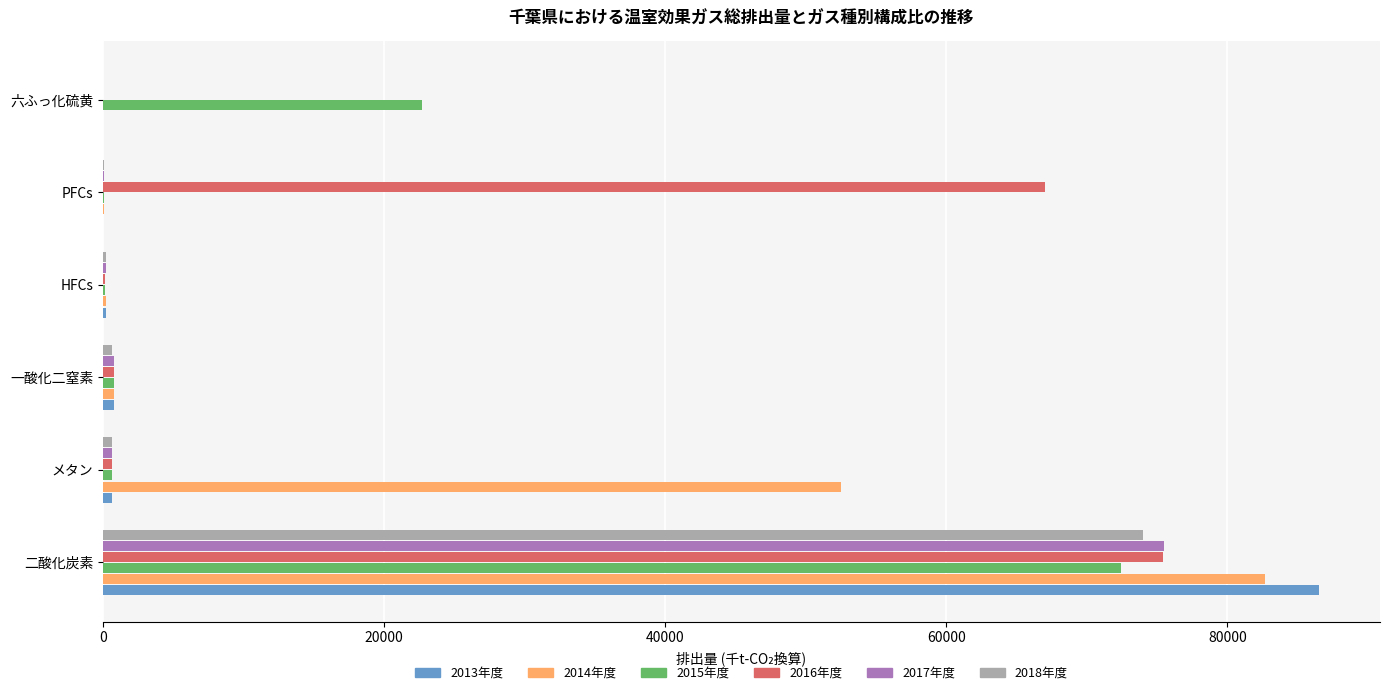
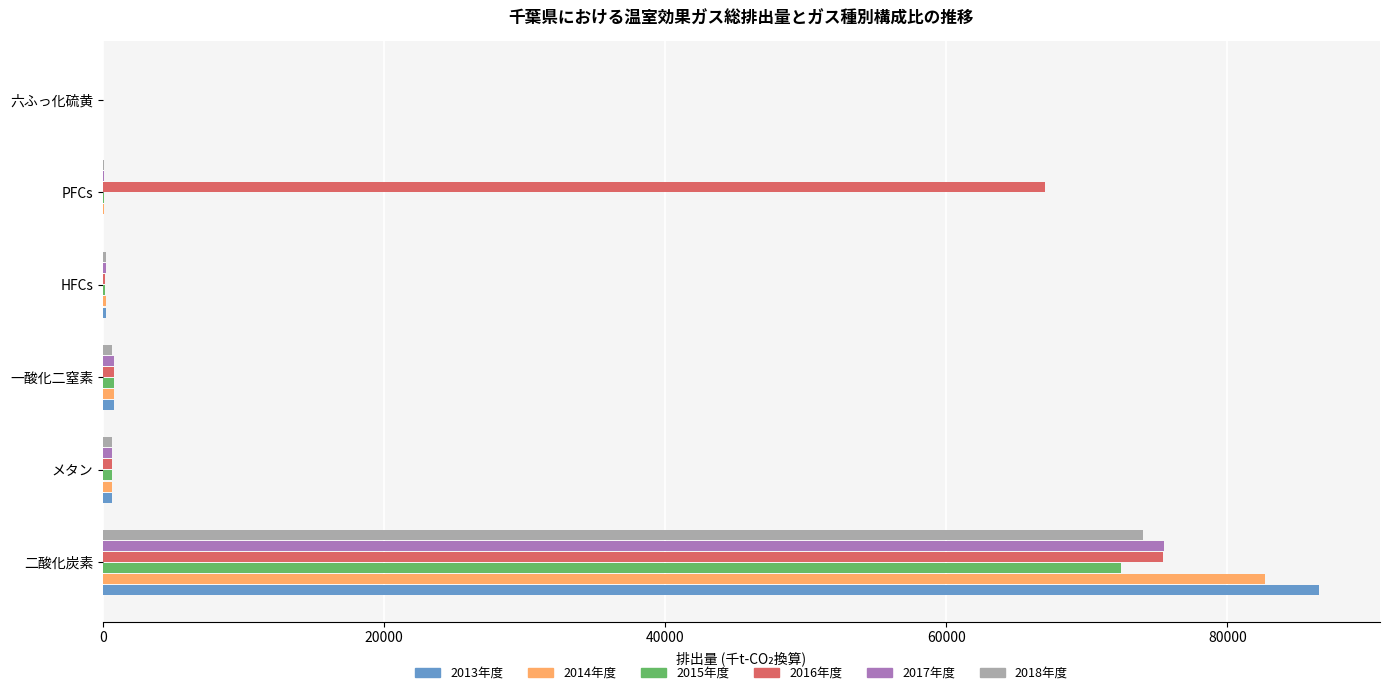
  {
    "2013年度": {
      "HFCs": 200,
      "一酸化二窒素": 800,
      "メタン": 700,
      "二酸化炭素": 86500
    },
    "2014年度": {
      "HFCs": 200,
      "一酸化二窒素": 800,
-     "メタン": 52500,
+     "メタン": 700,
      "二酸化炭素": 82700
    },
    "2015年度": {
-     "六ふっ化硫黄": 22700,
+     "六ふっ化硫黄": 0,
      "一酸化二窒素": 800,
      "メタン": 600,
      "二酸化炭素": 72400
    },
    "2016年度": {
      "PFCs": 67000,
      "一酸化二窒素": 800,
      "メタン": 600,
      "二酸化炭素": 75400
    }
  }
